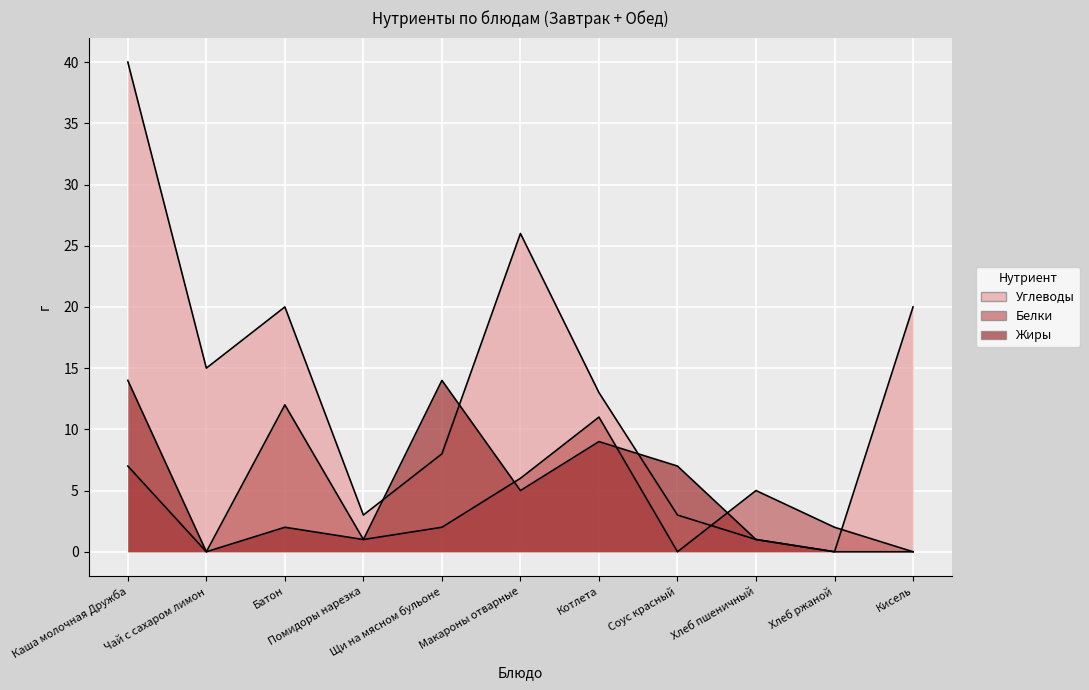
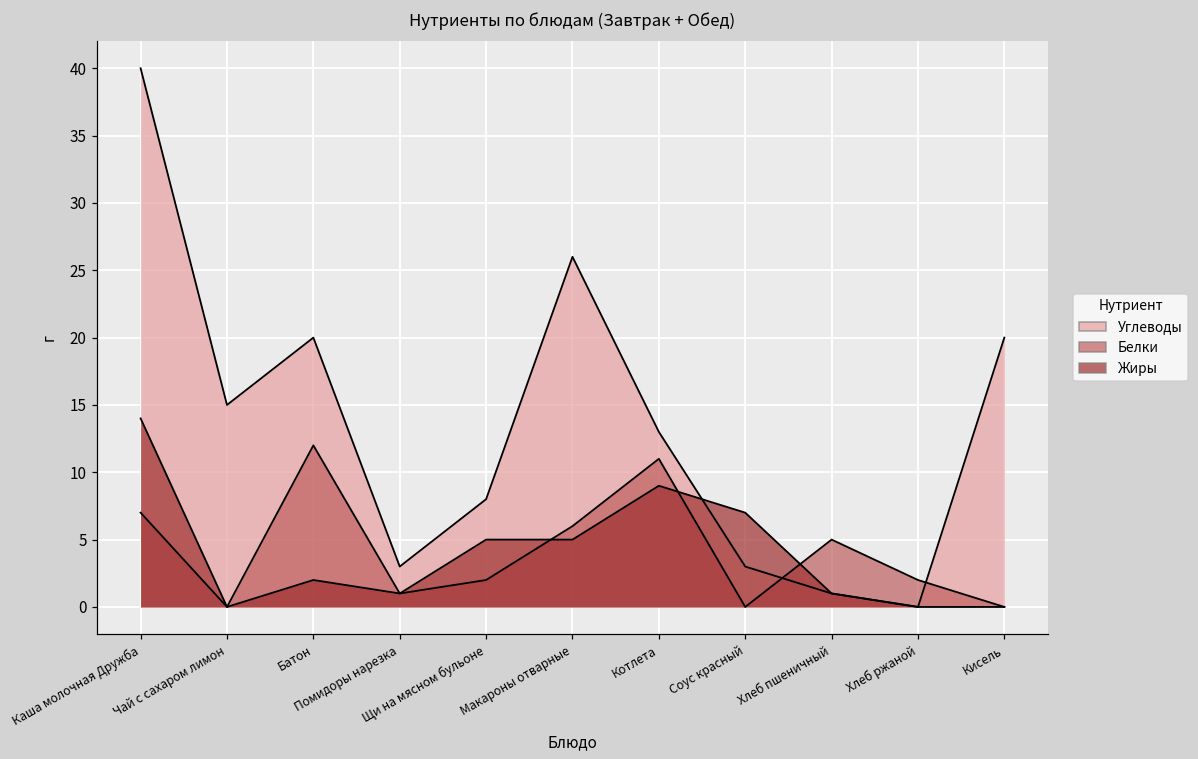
  {
    "Углеводы": {
      "Каша молочная Дружба": 40,
      "Чай с сахаром лимон": 15,
      "Батон": 20,
      "Помидоры нарезка": 3,
      "Щи на мясном бульоне": 8,
      "Макароны отварные": 26,
      "Котлета": 13,
      "Соус красный": 3,
      "Кисель": 20
    },
    "Белки": {
      "Каша молочная Дружба": 7,
      "Батон": 12,
      "Щи на мясном бульоне": 2,
      "Макароны отварные": 6,
      "Котлета": 11,
      "Соус красный": 0,
      "Хлеб пшеничный": 5,
      "Хлеб ржаной": 2
    },
    "Жиры": {
      "Каша молочная Дружба": 14,
      "Батон": 2,
-     "Щи на мясном бульоне": 14,
+     "Щи на мясном бульоне": 5,
      "Макароны отварные": 5,
      "Котлета": 9,
      "Соус красный": 7
    }
  }
